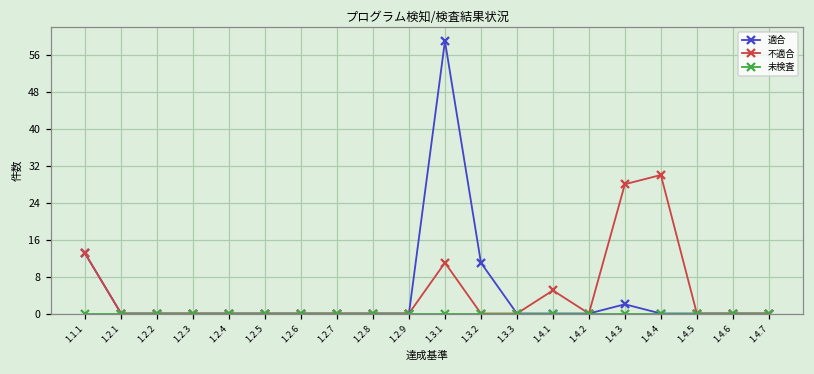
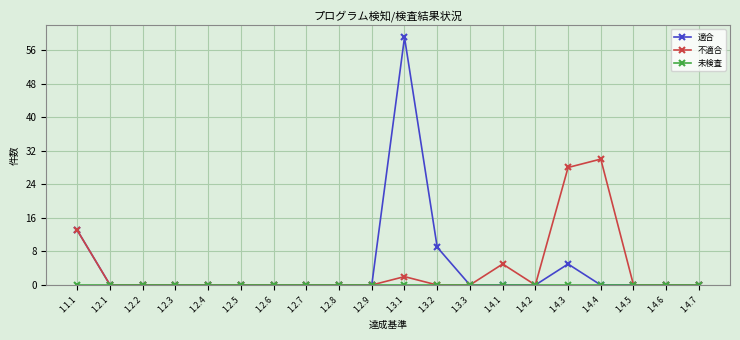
  {
    "適合": {
      "1.3.1": 59,
-     "1.3.2": 11,
-     "1.4.3": 2
+     "1.3.2": 9,
+     "1.4.3": 5
    },
    "不適合": {
-     "1.3.1": 11,
+     "1.3.1": 2,
      "1.4.1": 5,
      "1.4.3": 28,
      "1.4.4": 30
    },
    "未検査": {
      "1.1.1": 0,
      "1.3.1": 0,
      "1.4.3": 0
    }
  }
